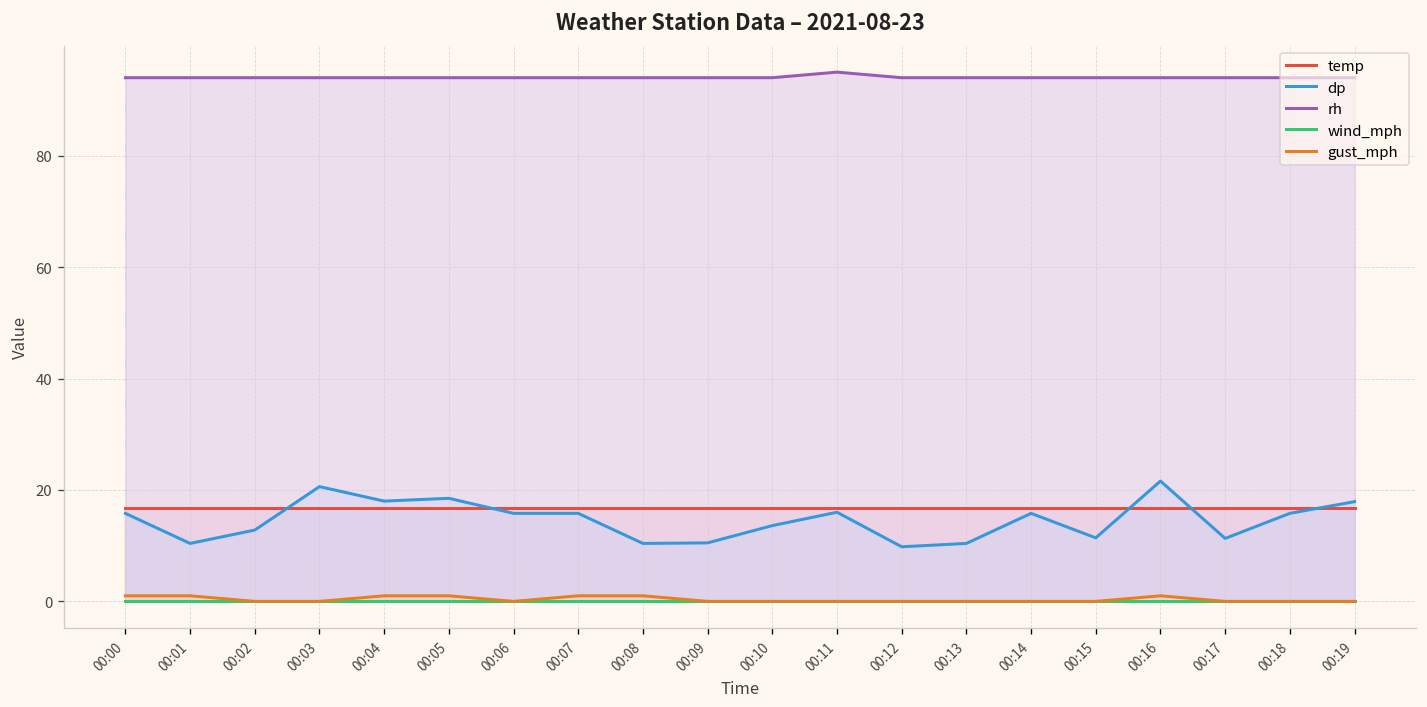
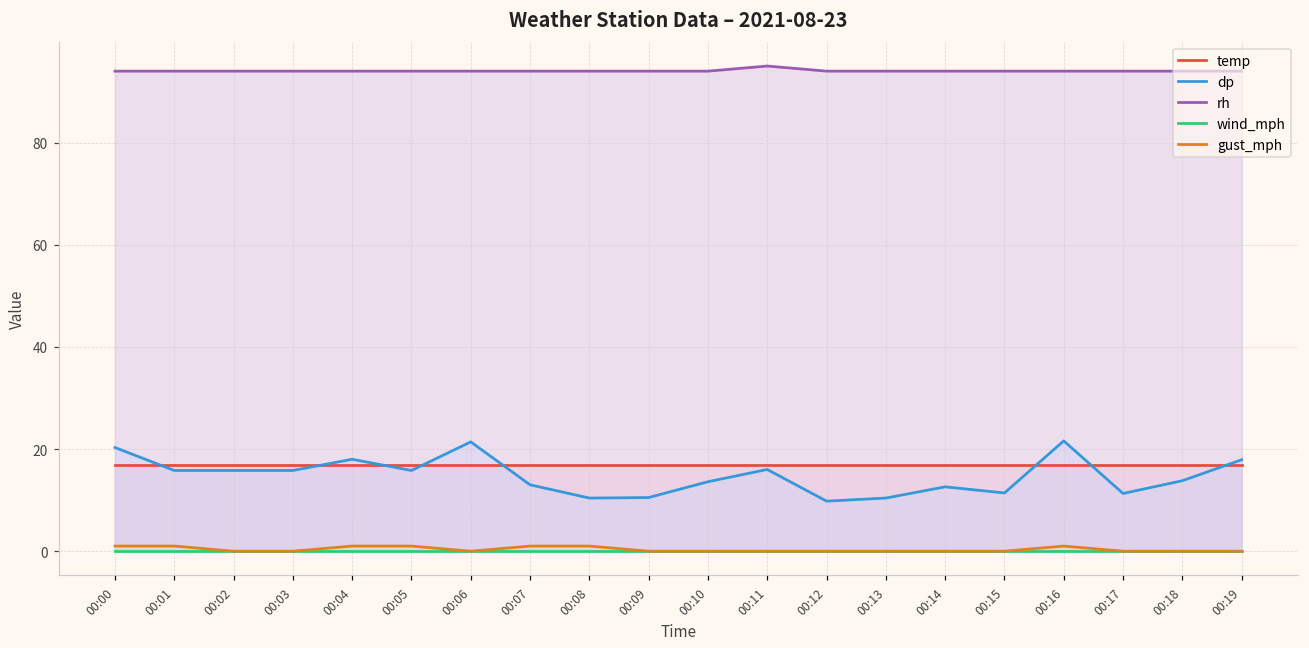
  {
    "dp": {
-     "00:00": 16,
-     "00:01": 10,
-     "00:02": 13,
-     "00:03": 21,
+     "00:00": 20,
+     "00:01": 16,
+     "00:02": 16,
+     "00:03": 16,
      "00:04": 18,
-     "00:05": 19,
-     "00:06": 16,
-     "00:07": 16,
+     "00:05": 16,
+     "00:06": 21,
+     "00:07": 13,
      "00:08": 10,
      "00:09": 11,
      "00:10": 14,
      "00:11": 16,
      "00:12": 10,
      "00:13": 10,
-     "00:14": 16,
+     "00:14": 13,
      "00:15": 11,
      "00:16": 22,
      "00:17": 11,
-     "00:18": 16,
+     "00:18": 14,
      "00:19": 18
    },
    "rh": {
      "00:00": 94,
      "00:01": 94,
      "00:02": 94,
      "00:03": 94,
      "00:04": 94,
      "00:05": 94,
      "00:06": 94,
      "00:07": 94,
      "00:08": 94,
      "00:09": 94,
      "00:10": 94,
      "00:11": 95,
      "00:12": 94,
      "00:13": 94,
      "00:14": 94,
      "00:15": 94,
      "00:16": 94,
      "00:17": 94
    },
    "wind_mph": {
      "00:00": 0,
      "00:01": 0,
      "00:04": 0,
      "00:05": 0,
      "00:07": 0,
      "00:08": 0,
      "00:16": 0
    }
  }
